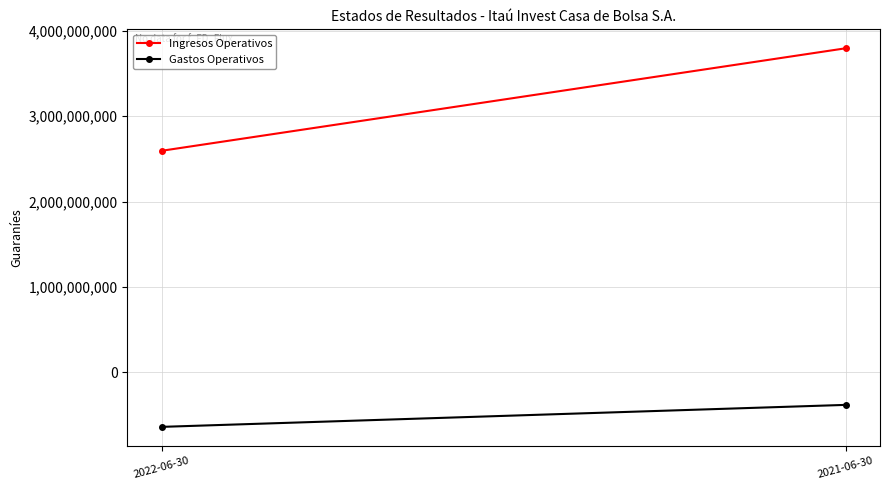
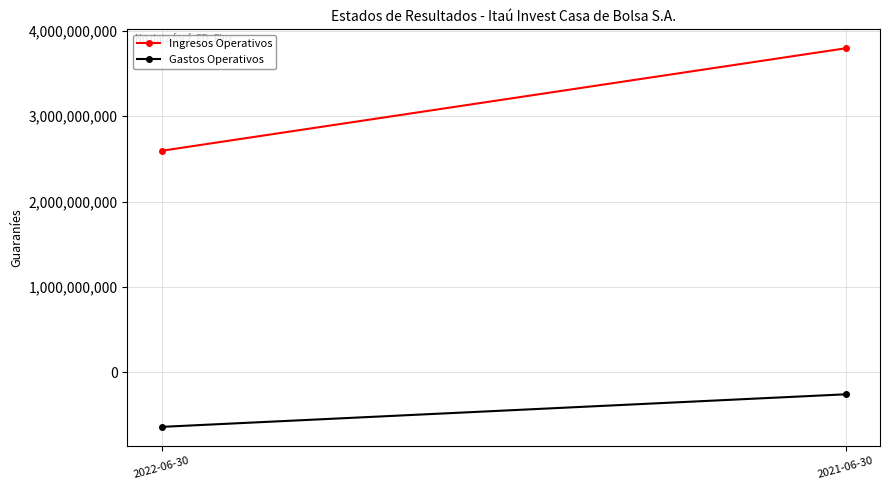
  {
    "Ingresos Operativos": {
      "2022-06-30": "2,600,000,000",
      "2021-06-30": "3,800,000,000"
    },
    "Gastos Operativos": {
      "2022-06-30": "-600,000,000",
-     "2021-06-30": "-400,000,000"
+     "2021-06-30": "-300,000,000"
    }
  }
